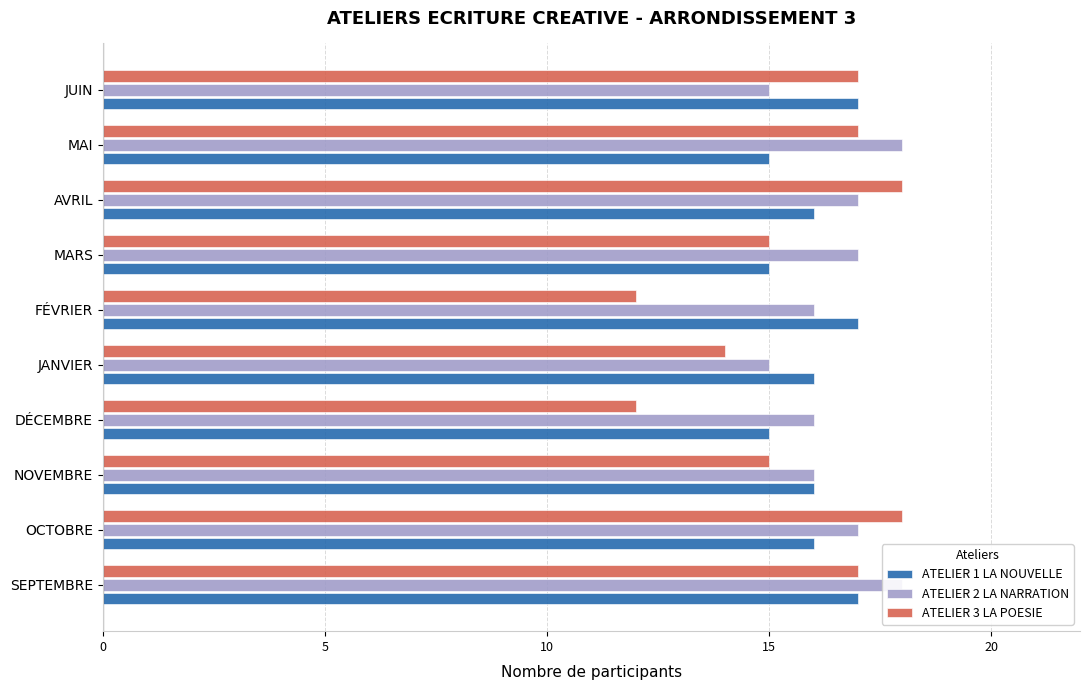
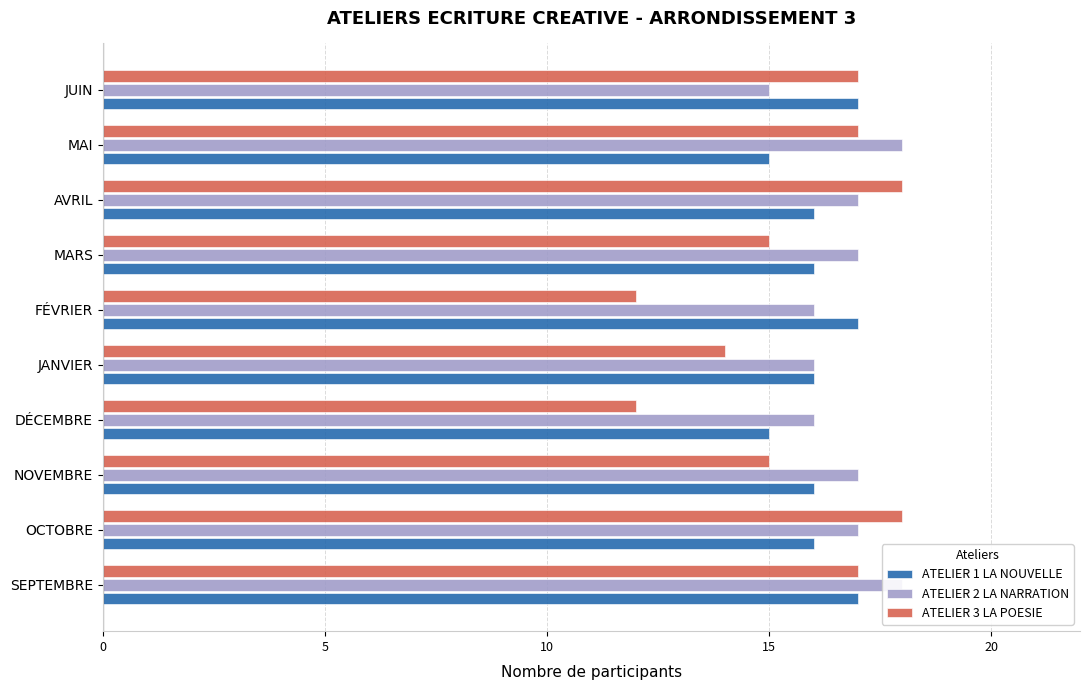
  {
    "ATELIER 1 LA NOUVELLE": {
      "JUIN": 17,
      "MAI": 15,
      "AVRIL": 16,
-     "MARS": 15,
+     "MARS": 16,
      "FÉVRIER": 17,
      "JANVIER": 16,
      "DÉCEMBRE": 15,
      "NOVEMBRE": 16,
      "OCTOBRE": 16,
      "SEPTEMBRE": 17
    },
    "ATELIER 2 LA NARRATION": {
      "JUIN": 15,
      "MAI": 18,
      "AVRIL": 17,
      "MARS": 17,
      "FÉVRIER": 16,
-     "JANVIER": 15,
+     "JANVIER": 16,
      "DÉCEMBRE": 16,
-     "NOVEMBRE": 16,
+     "NOVEMBRE": 17,
      "OCTOBRE": 17
    },
    "ATELIER 3 LA POESIE": {
      "JUIN": 17,
      "MAI": 17,
      "AVRIL": 18,
      "MARS": 15,
      "FÉVRIER": 12,
      "JANVIER": 14,
      "DÉCEMBRE": 12,
      "NOVEMBRE": 15,
      "OCTOBRE": 18,
      "SEPTEMBRE": 17
    }
  }
